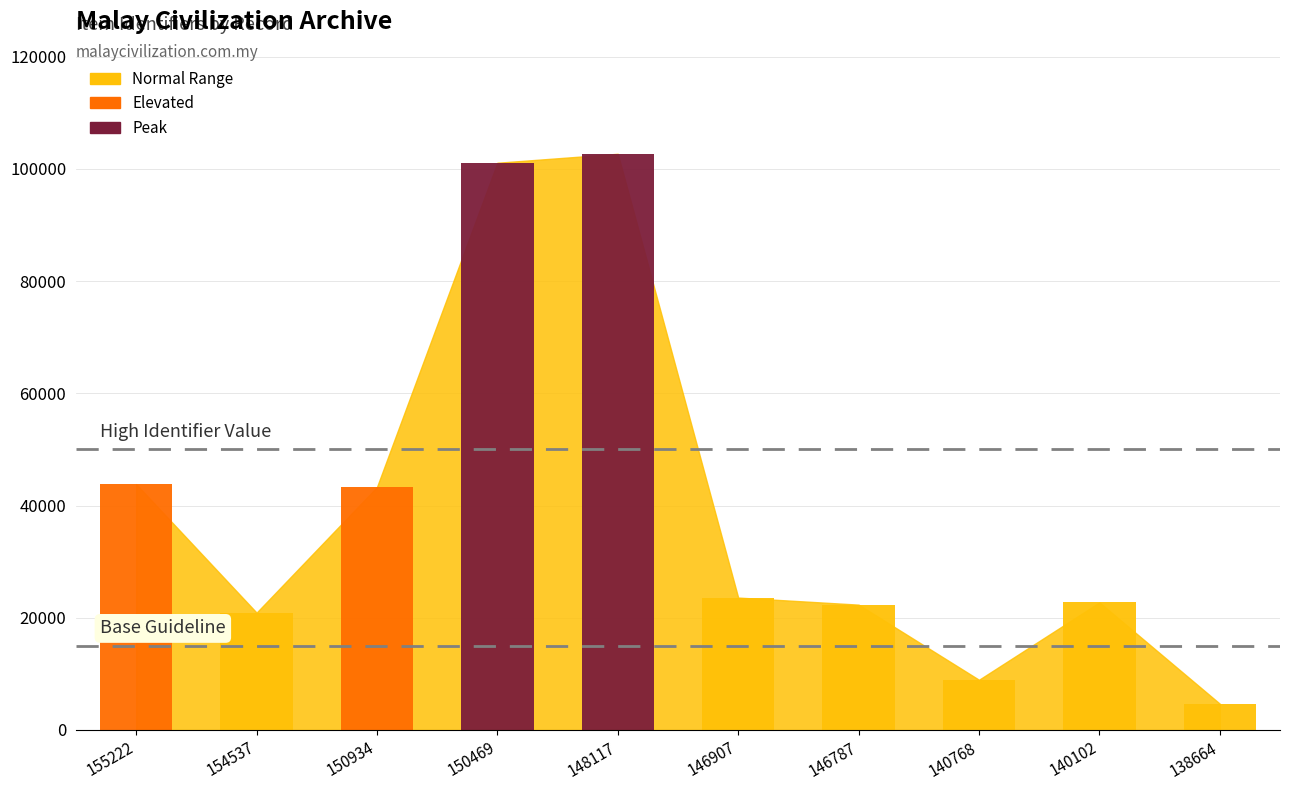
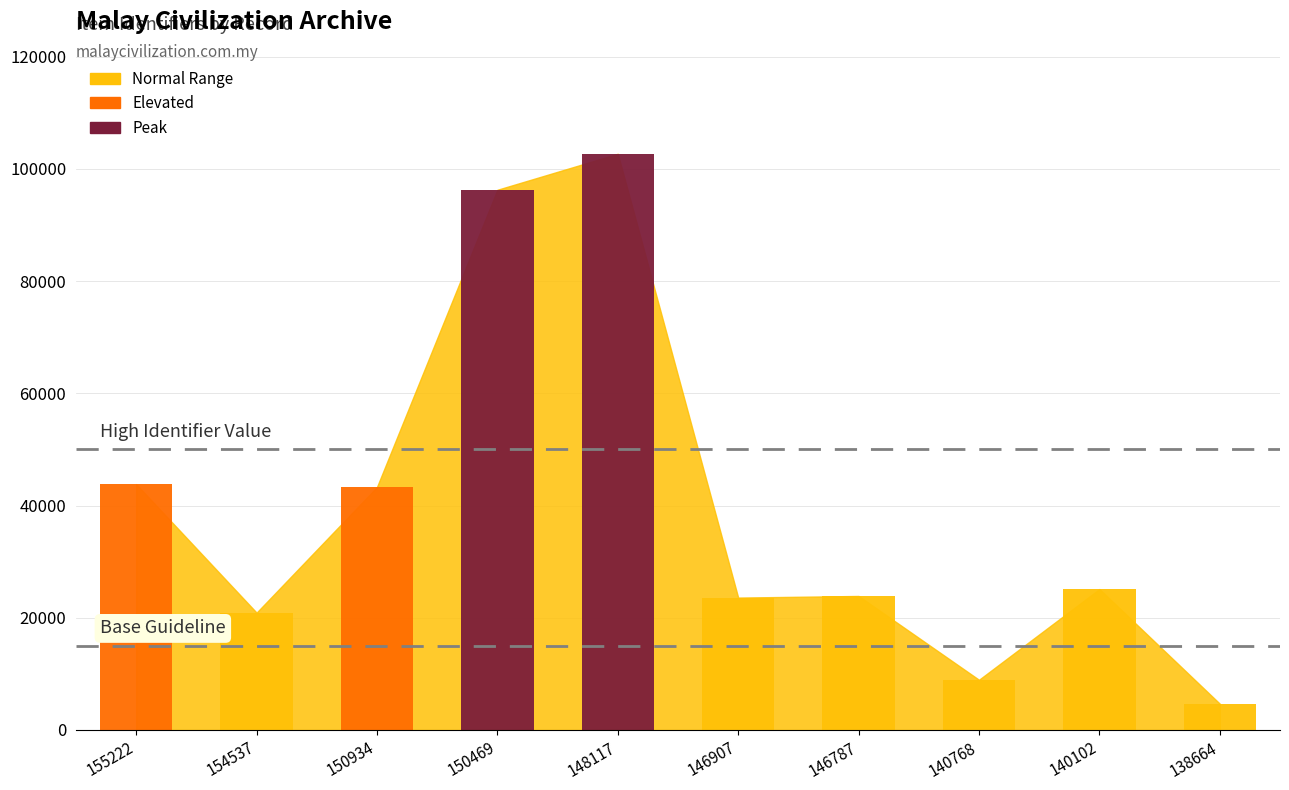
  {
    "155222": 44000,
    "154537": 21000,
    "150934": 43000,
-   "150469": 101000,
+   "150469": 96000,
    "148117": 103000,
    "146907": 24000,
-   "146787": 22000,
+   "146787": 24000,
    "140768": 9000,
-   "140102": 23000,
+   "140102": 25000,
    "138664": 5000
  }
